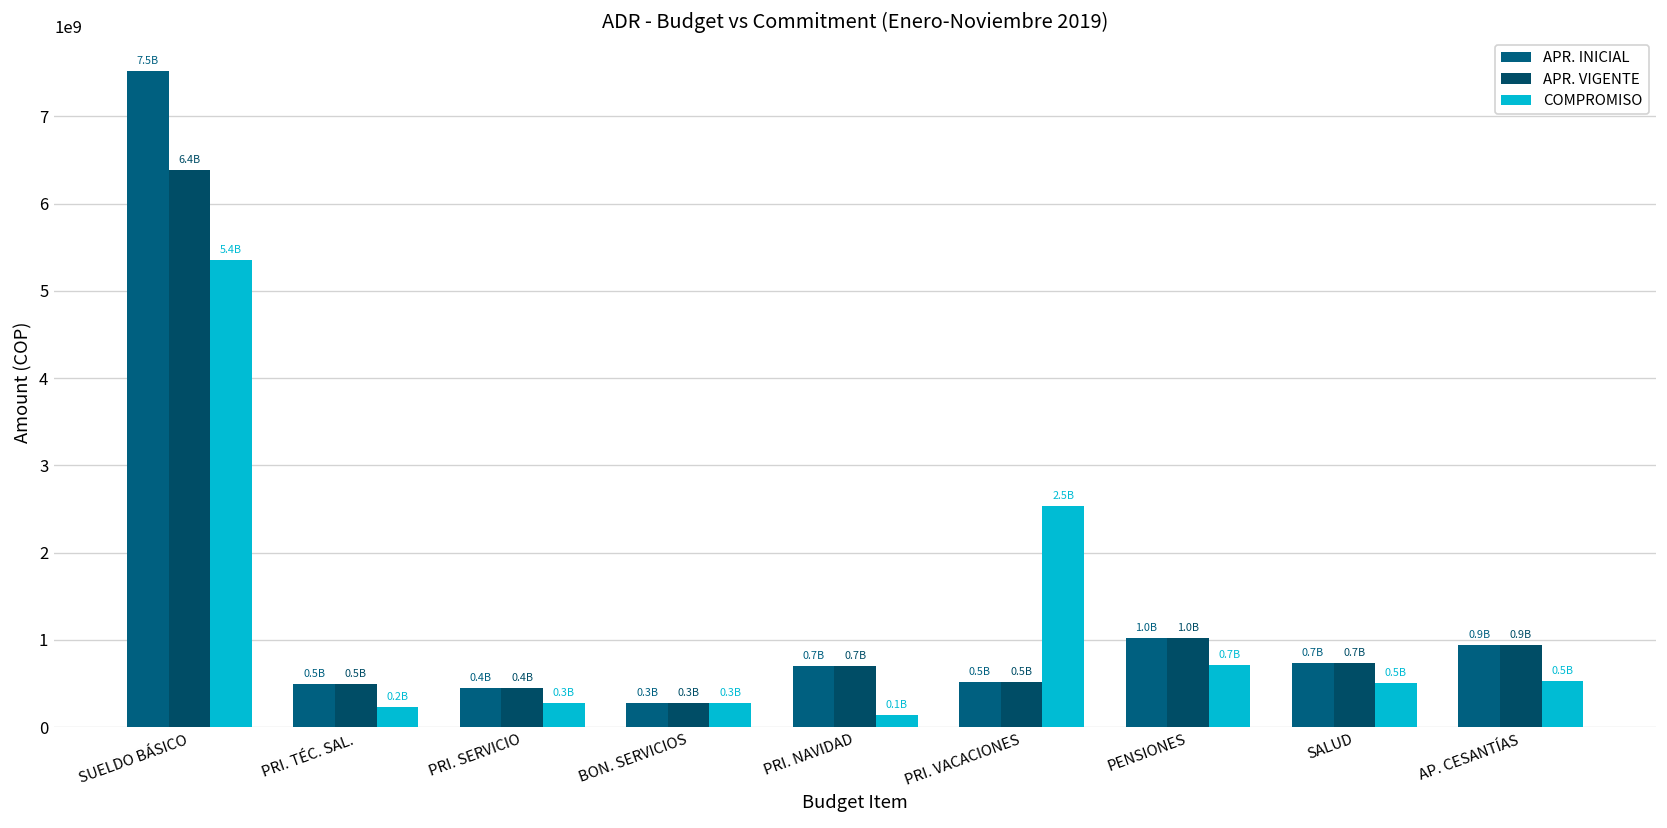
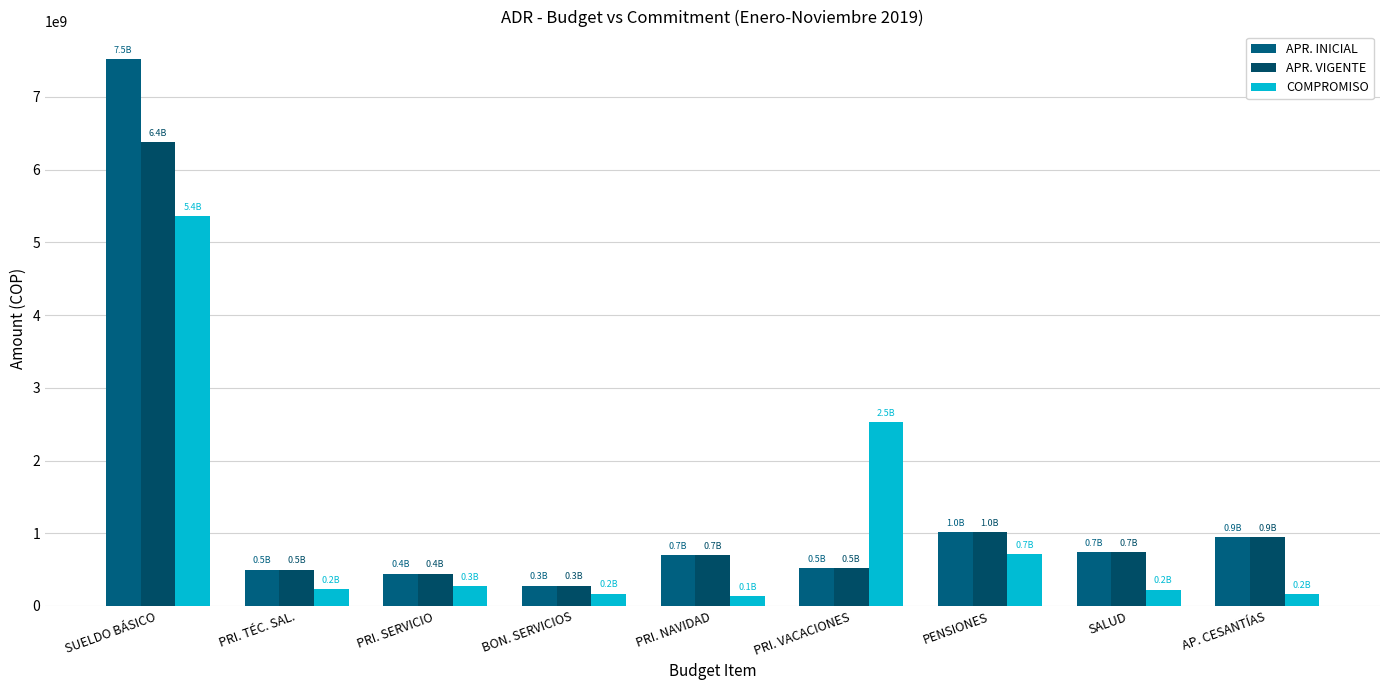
  {
    "COMPROMISO": {
      "SUELDO BÁSICO": "5.4B",
      "PRI. TÉC. SAL.": "0.2B",
      "PRI. SERVICIO": "0.3B",
-     "BON. SERVICIOS": "0.3B",
+     "BON. SERVICIOS": "0.2B",
      "PRI. NAVIDAD": "0.1B",
      "PRI. VACACIONES": "2.5B",
      "PENSIONES": "0.7B",
-     "SALUD": "0.5B",
-     "AP. CESANTÍAS": "0.5B"
+     "SALUD": "0.2B",
+     "AP. CESANTÍAS": "0.2B"
    }
  }
